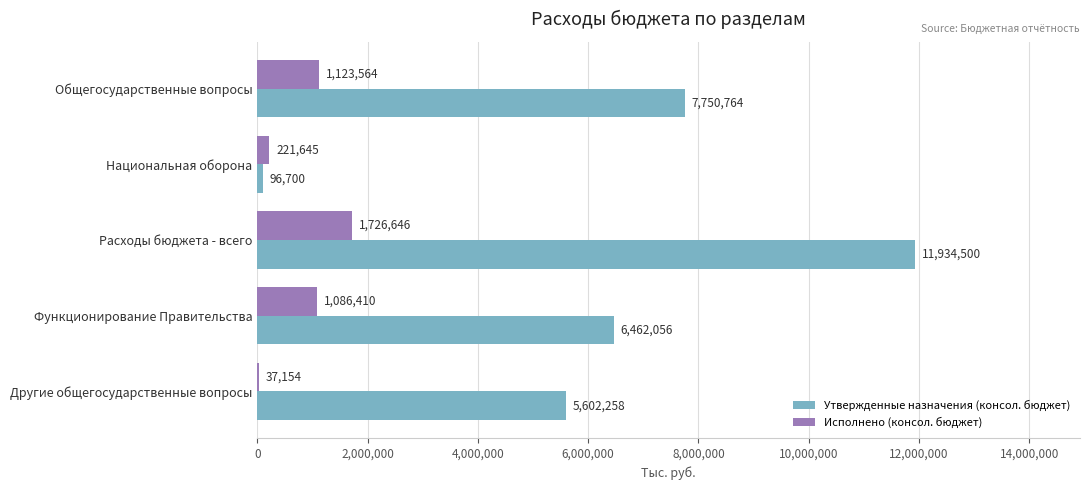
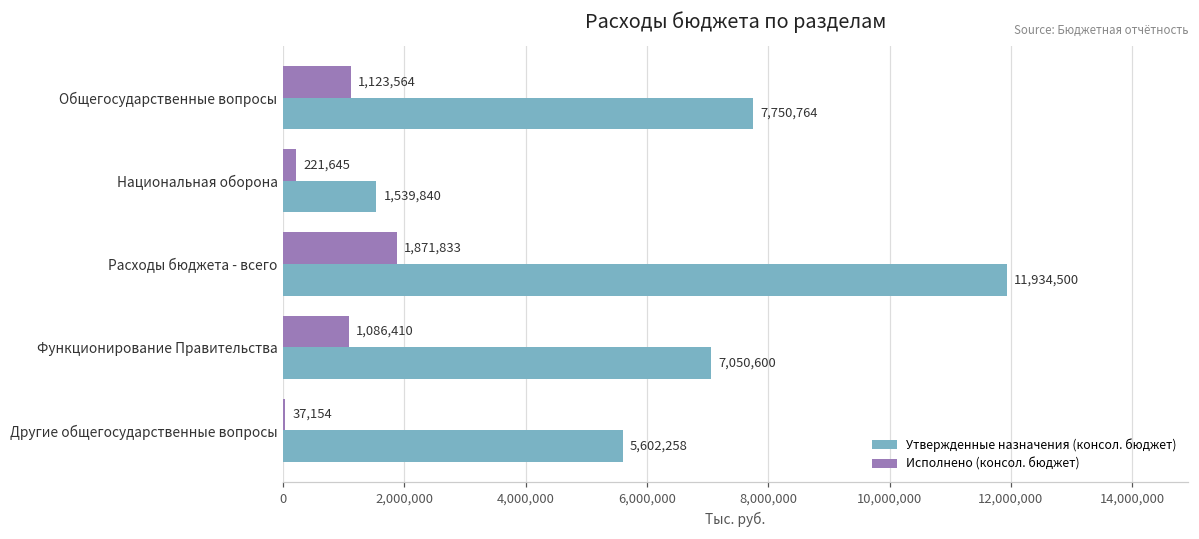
  {
    "Утвержденные назначения (консол. бюджет)": {
      "Общегосударственные вопросы": "7,750,764",
-     "Национальная оборона": "96,700",
+     "Национальная оборона": "1,539,840",
      "Расходы бюджета - всего": "11,934,500",
-     "Функционирование Правительства": "6,462,056",
+     "Функционирование Правительства": "7,050,600",
      "Другие общегосударственные вопросы": "5,602,258"
    },
    "Исполнено (консол. бюджет)": {
      "Общегосударственные вопросы": "1,123,564",
      "Национальная оборона": "221,645",
-     "Расходы бюджета - всего": "1,726,646",
+     "Расходы бюджета - всего": "1,871,833",
      "Функционирование Правительства": "1,086,410",
      "Другие общегосударственные вопросы": "37,154"
    }
  }
